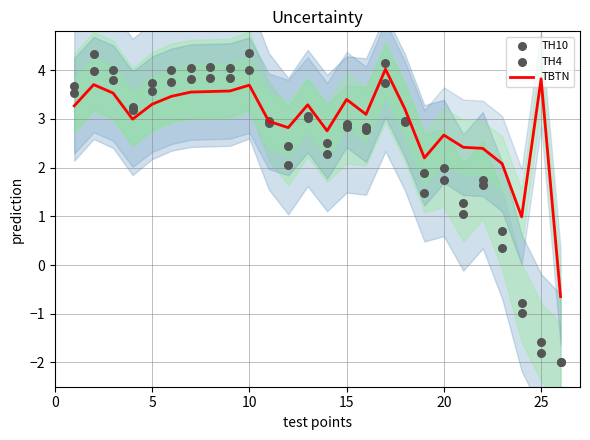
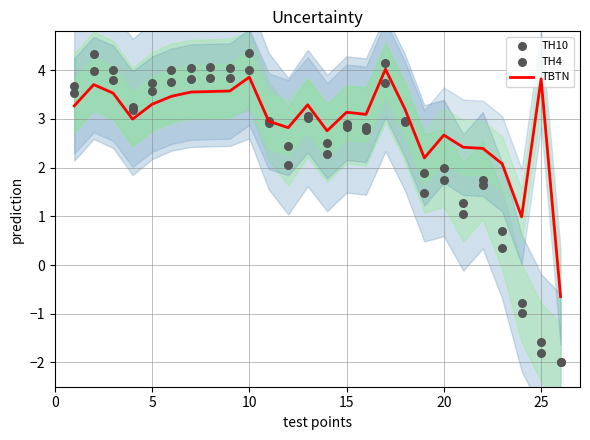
  {
    "TBTN": {
      "5": 3.3,
-     "10": 3.7,
-     "15": 3.4,
+     "10": 3.9,
+     "15": 3.1,
      "20": 2.7
    }
  }
